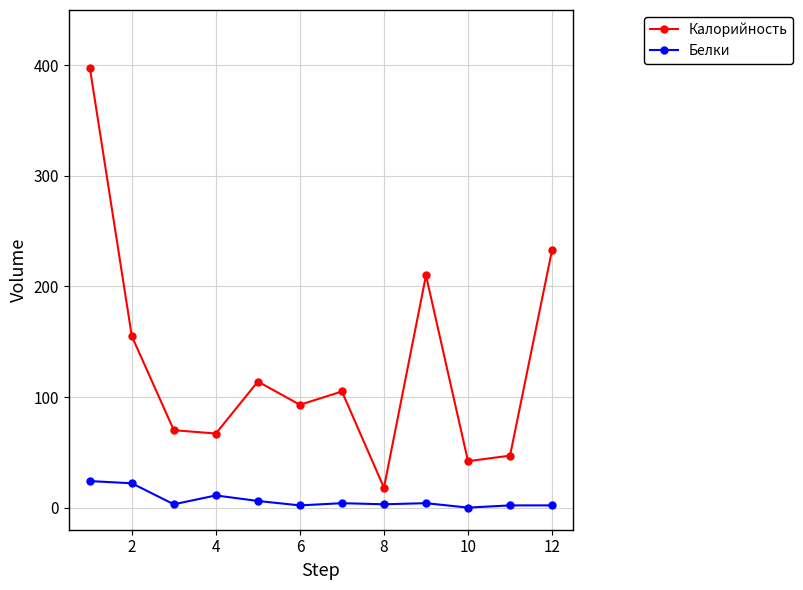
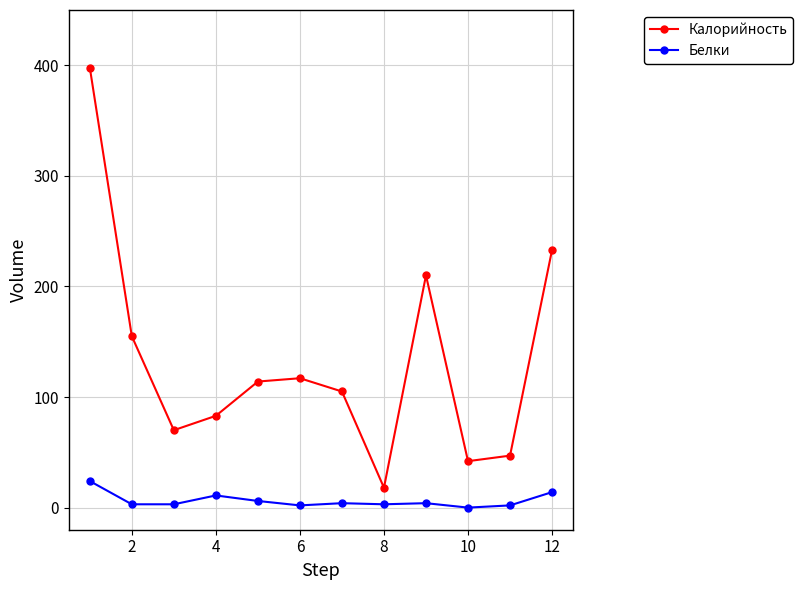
  {
    "Калорийность": {
      "2": 155,
-     "4": 67,
-     "6": 93,
+     "4": 83,
+     "6": 117,
      "8": 18,
      "10": 42,
      "12": 233
    },
    "Белки": {
-     "2": 22,
+     "2": 3,
      "4": 11,
      "6": 2,
      "8": 3,
      "10": 0,
-     "12": 2
+     "12": 14
    }
  }
